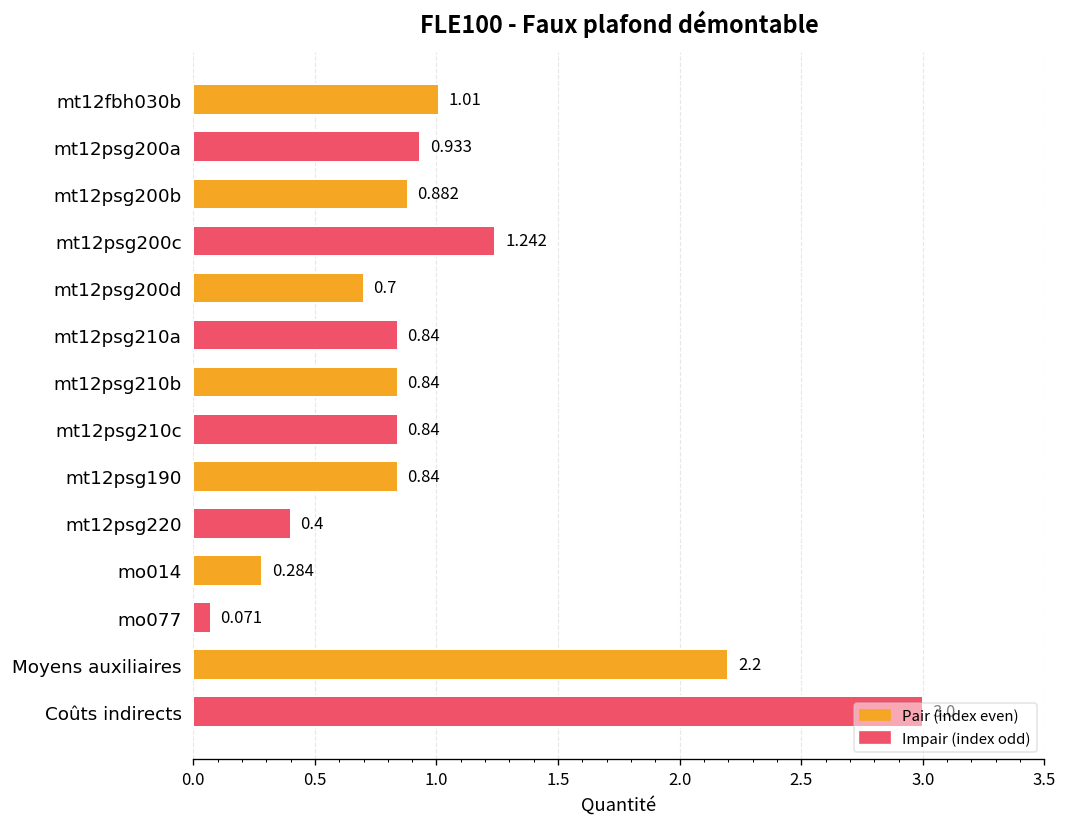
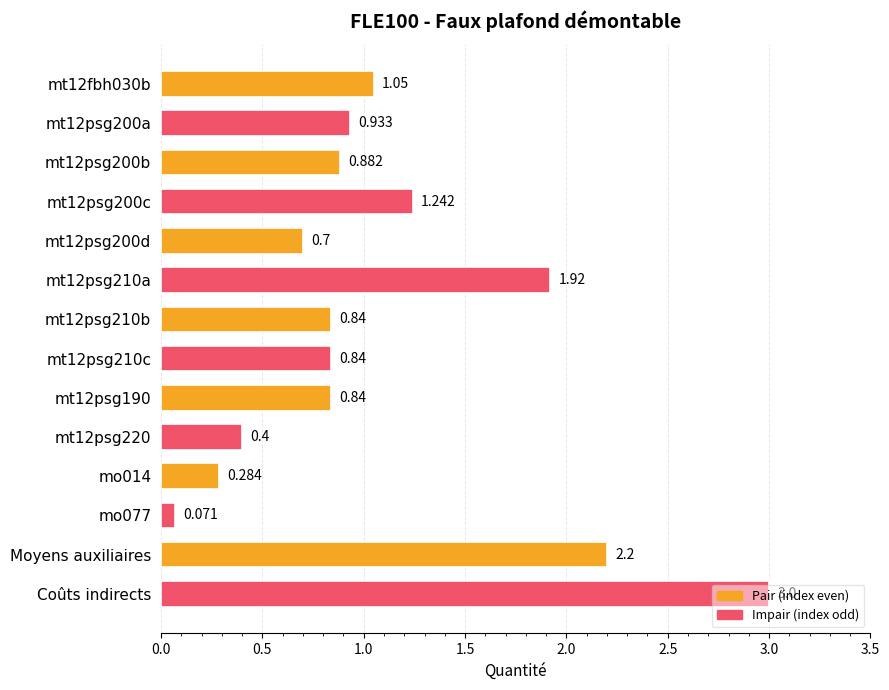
  {
-   "mt12fbh030b": 1.01,
+   "mt12fbh030b": 1.05,
    "mt12psg200a": 0.933,
    "mt12psg200b": 0.882,
    "mt12psg200c": 1.242,
    "mt12psg200d": 0.7,
-   "mt12psg210a": 0.84,
+   "mt12psg210a": 1.92,
    "mt12psg210b": 0.84,
    "mt12psg210c": 0.84,
    "mt12psg190": 0.84,
    "mt12psg220": 0.4,
    "mo014": 0.284,
    "mo077": 0.071,
    "Moyens auxiliaires": 2.2
  }
